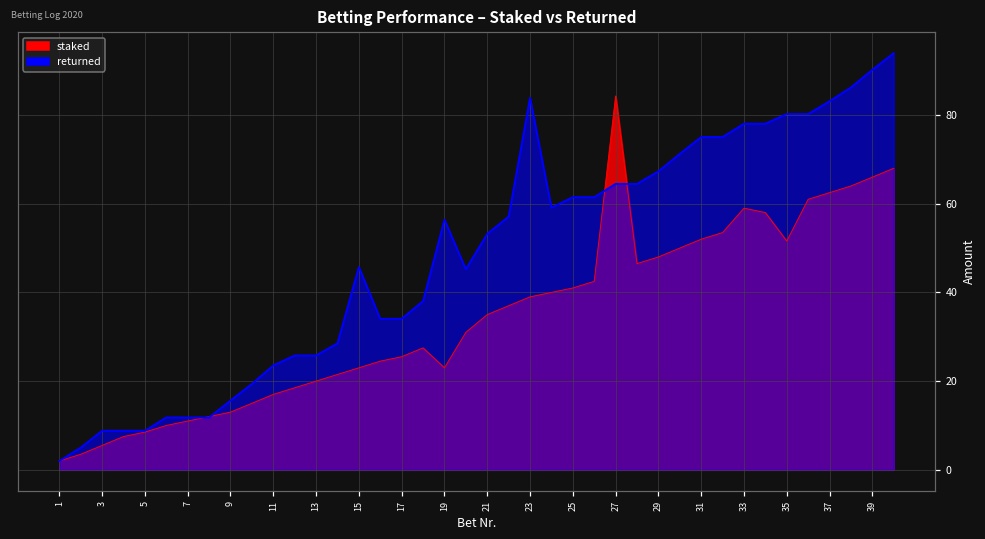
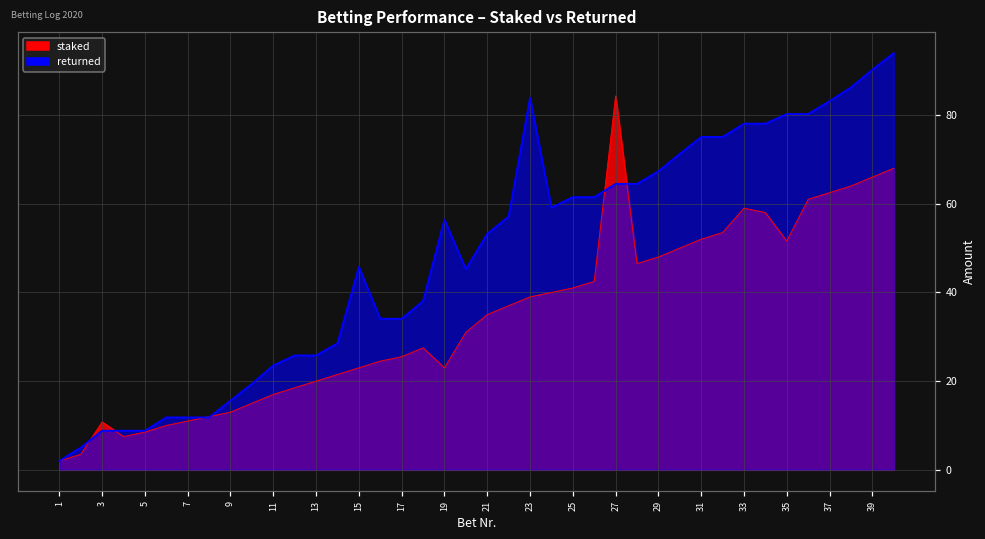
  {
    "staked": {
-     "3": 6,
+     "3": 11,
      "7": 11,
      "9": 13,
      "11": 17,
      "13": 20,
      "15": 23,
      "17": 26,
      "19": 23,
      "21": 35,
      "23": 39,
      "25": 41,
      "27": 84,
      "29": 48,
      "31": 52,
      "33": 59,
      "35": 52,
      "37": 63,
      "39": 66
    },
    "returned": {
      "3": 9,
      "7": 12,
      "9": 16,
      "11": 24,
      "13": 26,
      "15": 46,
      "17": 34,
      "19": 56,
      "21": 53,
      "23": 84,
      "25": 61,
      "27": 64,
      "29": 67,
      "31": 75,
      "33": 78,
      "35": 80,
      "37": 83,
      "39": 90
    }
  }
